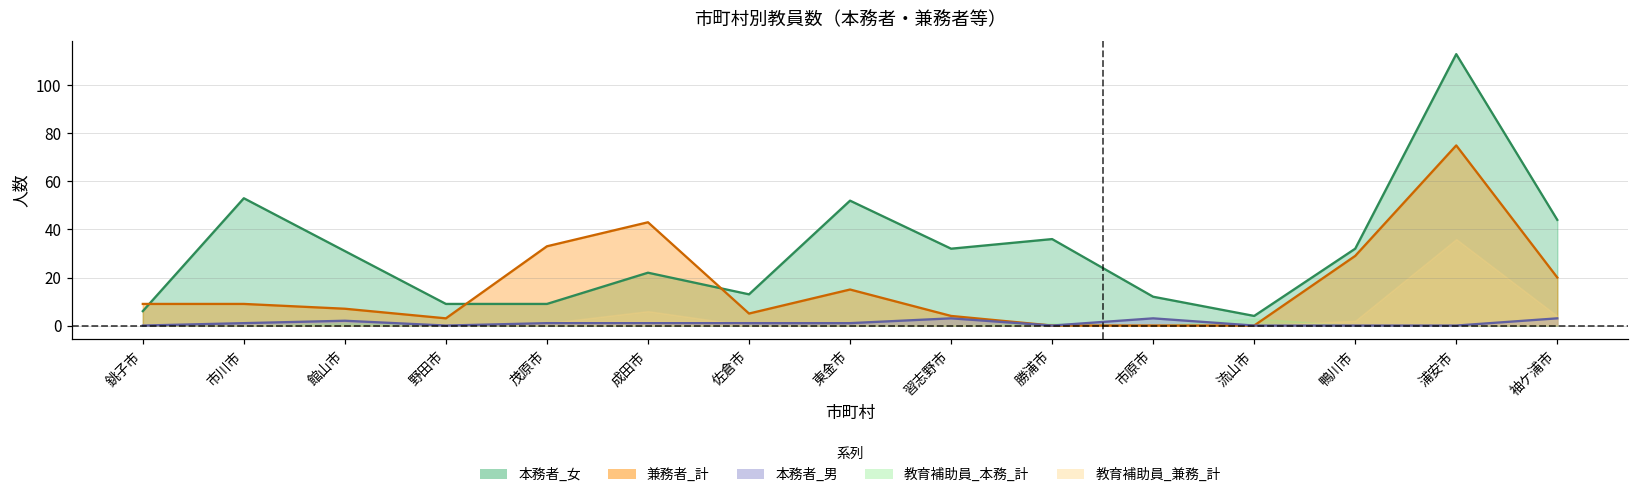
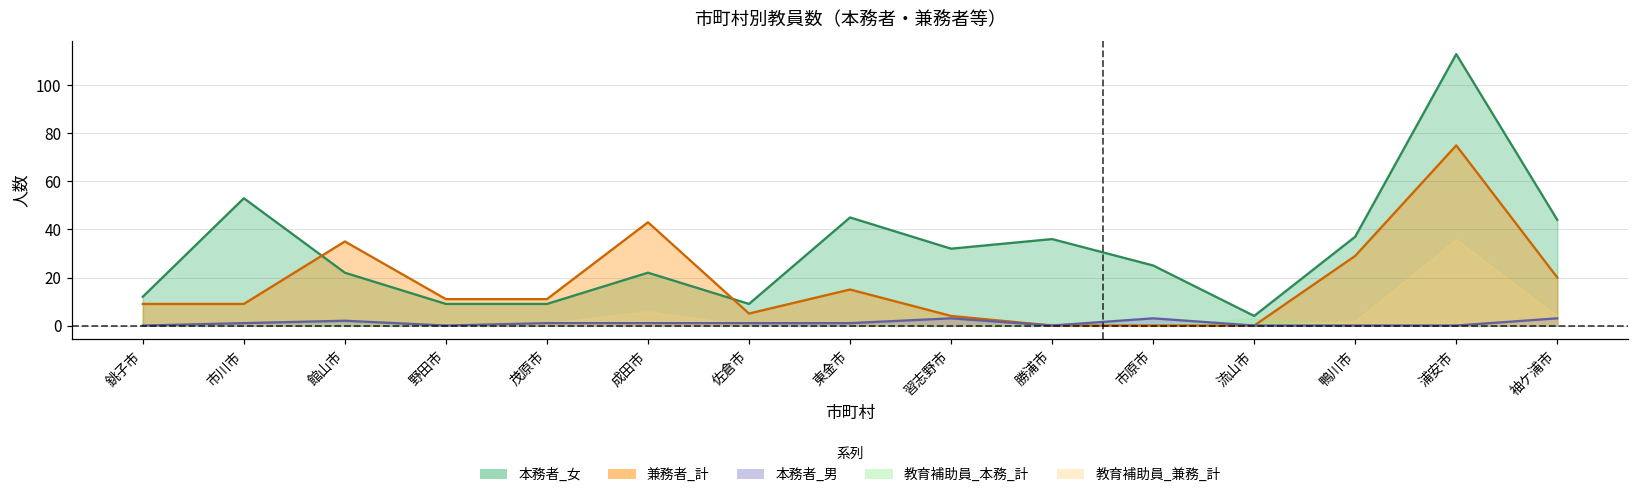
  {
    "本務者_女": {
-     "銚子市": 6,
+     "銚子市": 12,
      "市川市": 53,
-     "館山市": 31,
+     "館山市": 22,
      "野田市": 9,
      "茂原市": 9,
      "成田市": 22,
-     "佐倉市": 13,
-     "東金市": 52,
+     "佐倉市": 9,
+     "東金市": 45,
      "習志野市": 32,
      "勝浦市": 36,
-     "市原市": 12,
-     "鴨川市": 32,
+     "市原市": 25,
+     "鴨川市": 37,
      "浦安市": 113,
      "袖ケ浦市": 44
    },
    "兼務者_計": {
      "銚子市": 9,
      "市川市": 9,
-     "館山市": 7,
-     "野田市": 3,
-     "茂原市": 33,
+     "館山市": 35,
+     "野田市": 11,
+     "茂原市": 11,
      "成田市": 43,
      "佐倉市": 5,
      "東金市": 15,
      "鴨川市": 29,
      "浦安市": 75,
      "袖ケ浦市": 20
    }
  }
